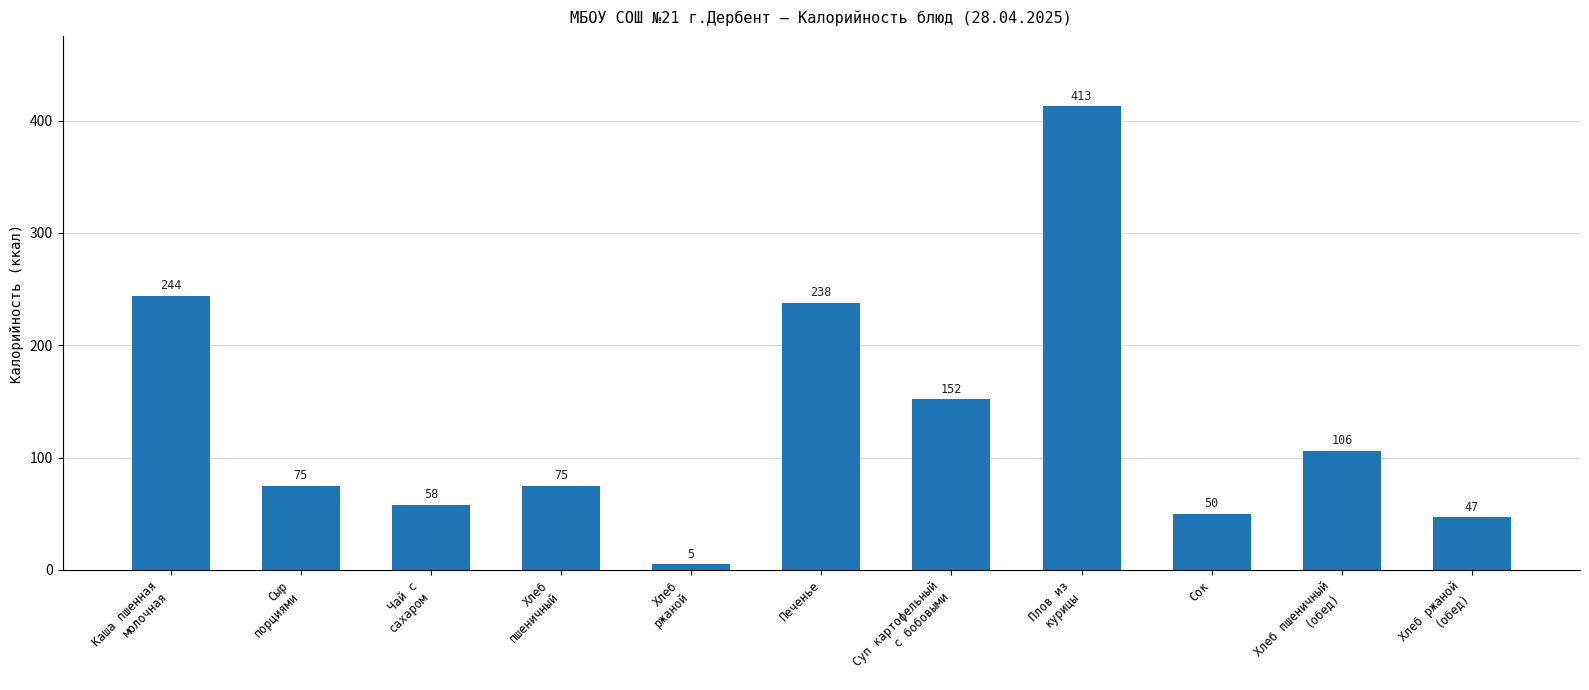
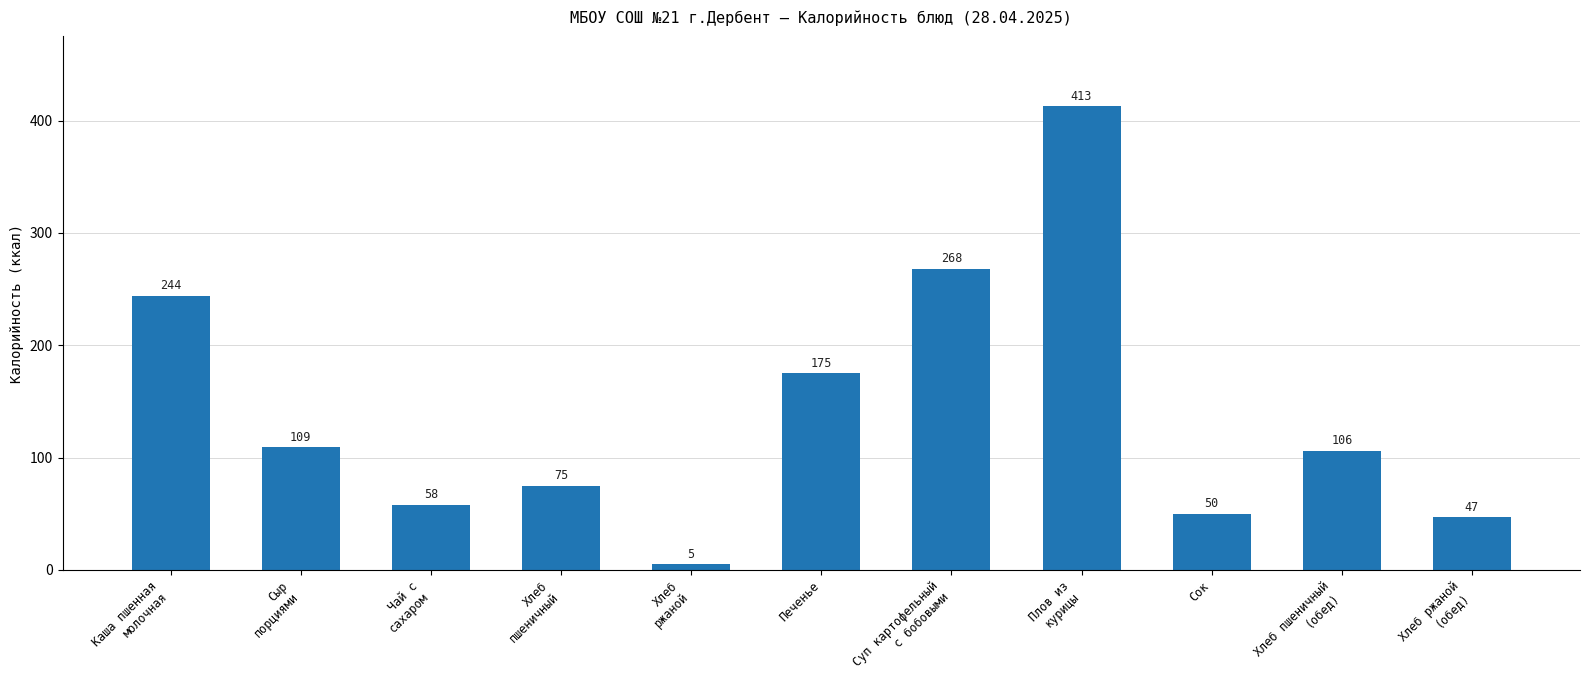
  {
    "Каша пшенная молочная": 244,
-   "Сыр порциями": 75,
+   "Сыр порциями": 109,
    "Чай с сахаром": 58,
    "Хлеб пшеничный": 75,
    "Хлеб ржаной": 5,
-   "Печенье": 238,
-   "Суп картофельный с бобовыми": 152,
+   "Печенье": 175,
+   "Суп картофельный с бобовыми": 268,
    "Плов из курицы": 413,
    "Сок": 50,
    "Хлеб пшеничный (обед)": 106,
    "Хлеб ржаной (обед)": 47
  }
